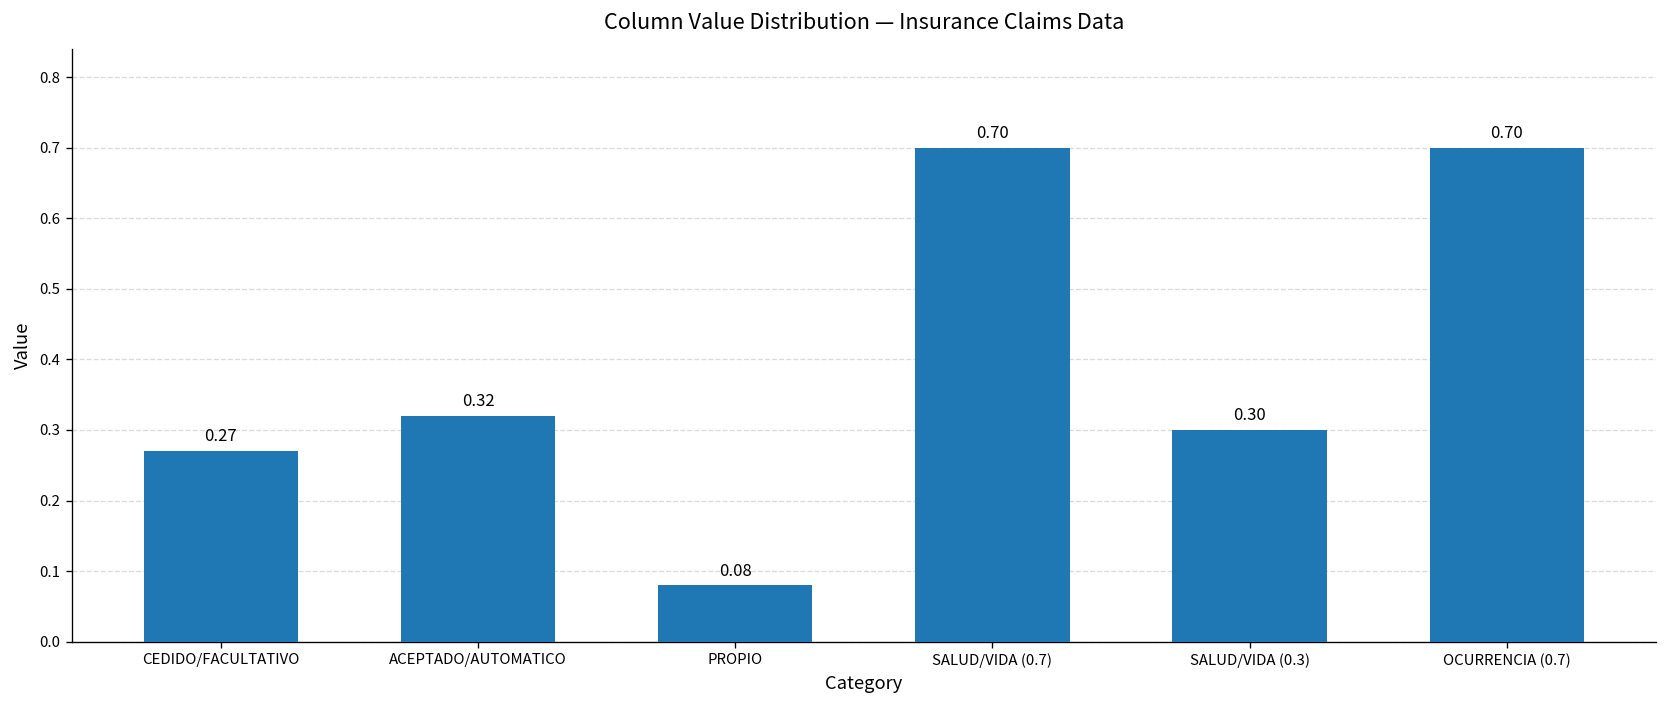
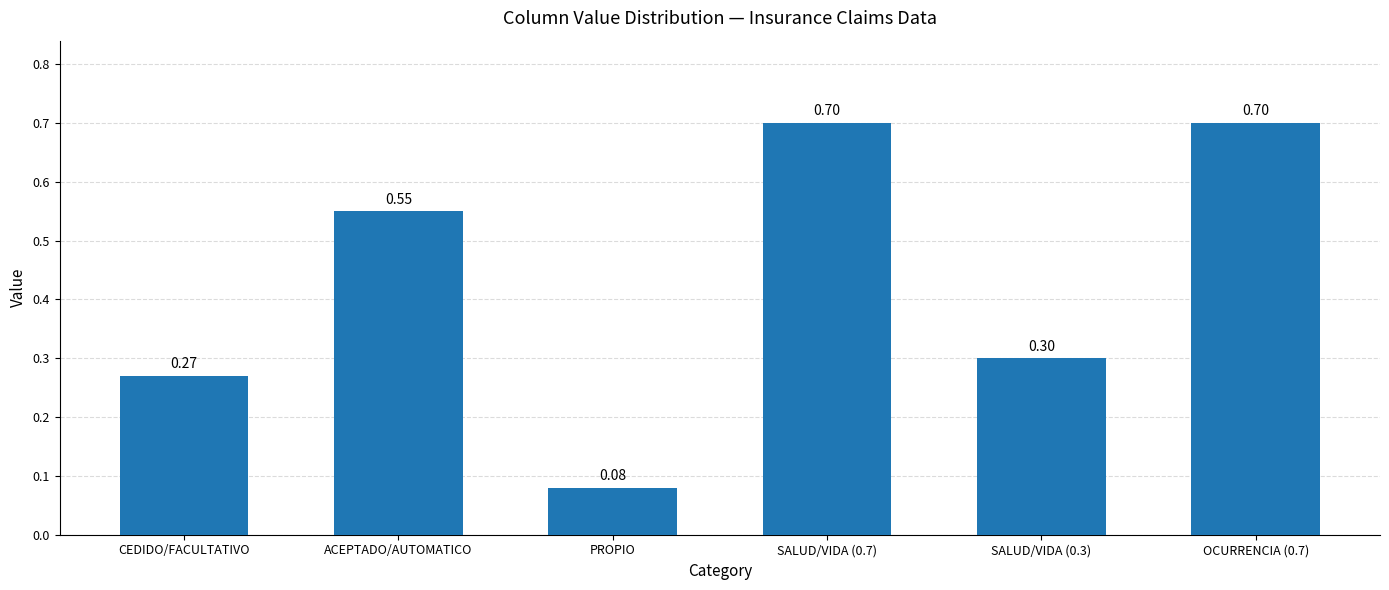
  {
    "CEDIDO/FACULTATIVO": 0.27,
-   "ACEPTADO/AUTOMATICO": 0.32,
+   "ACEPTADO/AUTOMATICO": 0.55,
    "PROPIO": 0.08,
    "SALUD/VIDA (0.7)": 0.70,
    "SALUD/VIDA (0.3)": 0.30,
    "OCURRENCIA (0.7)": 0.70
  }
